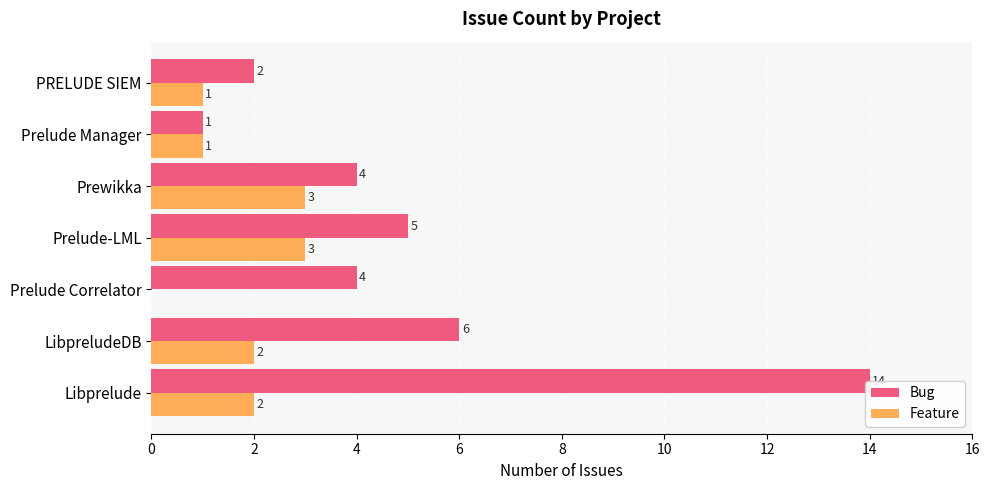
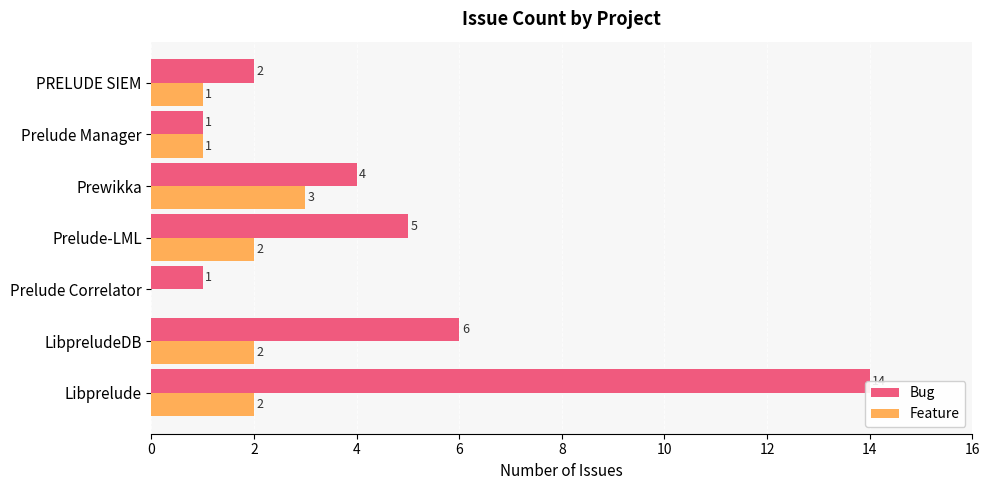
  {
    "Bug": {
      "PRELUDE SIEM": 2,
      "Prelude Manager": 1,
      "Prewikka": 4,
      "Prelude-LML": 5,
-     "Prelude Correlator": 4,
+     "Prelude Correlator": 1,
      "LibpreludeDB": 6
    },
    "Feature": {
      "PRELUDE SIEM": 1,
      "Prelude Manager": 1,
      "Prewikka": 3,
-     "Prelude-LML": 3,
+     "Prelude-LML": 2,
      "LibpreludeDB": 2,
      "Libprelude": 2
    }
  }
